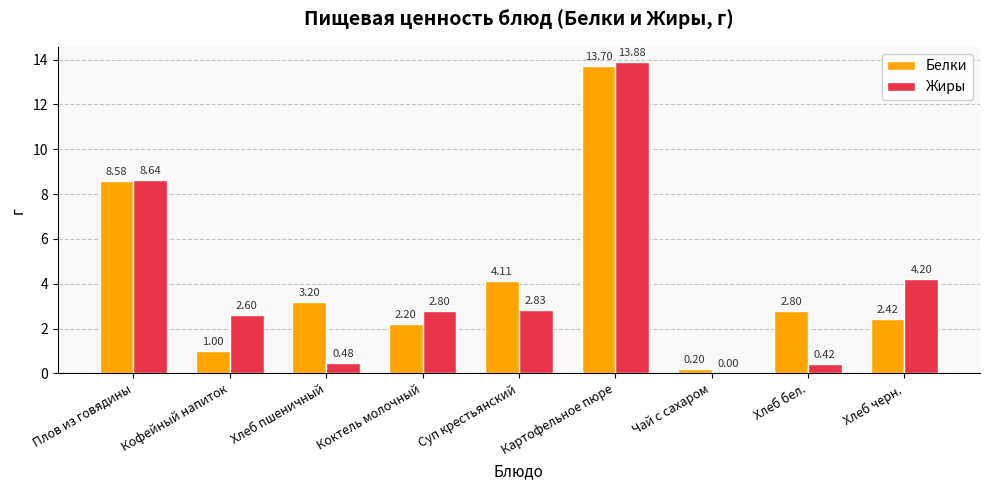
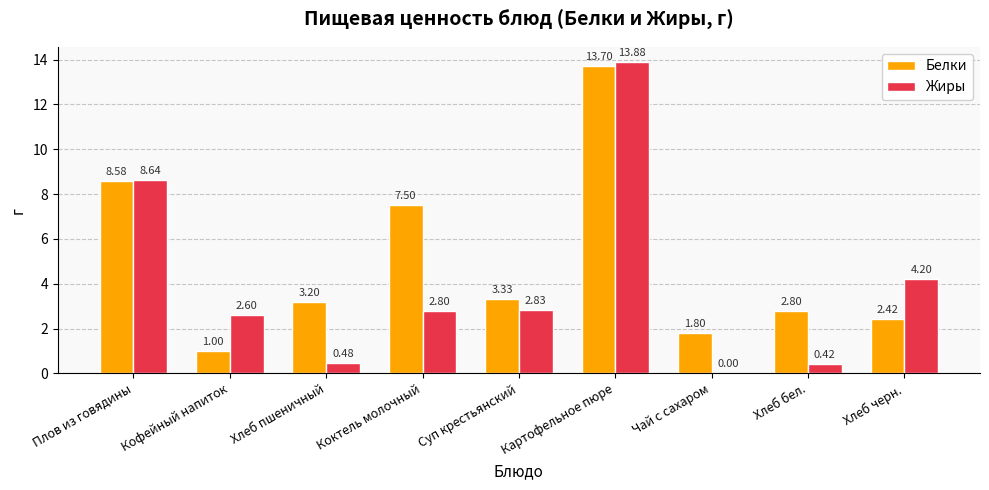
  {
    "Белки": {
      "Плов из говядины": 8.58,
      "Кофейный напиток": 1.00,
      "Хлеб пшеничный": 3.20,
-     "Коктель молочный": 2.20,
-     "Суп крестьянский": 4.11,
+     "Коктель молочный": 7.50,
+     "Суп крестьянский": 3.33,
      "Картофельное пюре": 13.70,
-     "Чай с сахаром": 0.20,
+     "Чай с сахаром": 1.80,
      "Хлеб бел.": 2.80,
      "Хлеб черн.": 2.42
    },
    "Жиры": {
      "Плов из говядины": 8.64,
      "Кофейный напиток": 2.60,
      "Хлеб пшеничный": 0.48,
      "Коктель молочный": 2.80,
      "Суп крестьянский": 2.83,
      "Картофельное пюре": 13.88,
      "Чай с сахаром": 0.00,
      "Хлеб бел.": 0.42,
      "Хлеб черн.": 4.20
    }
  }
